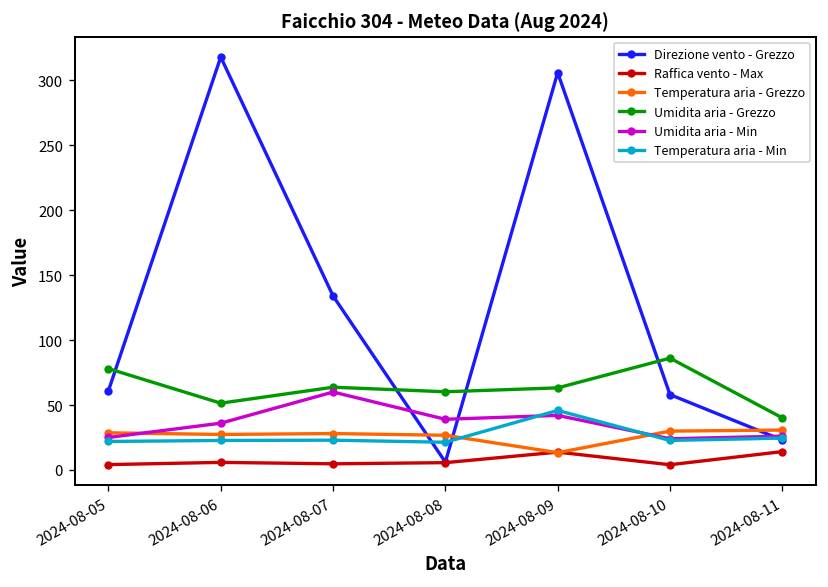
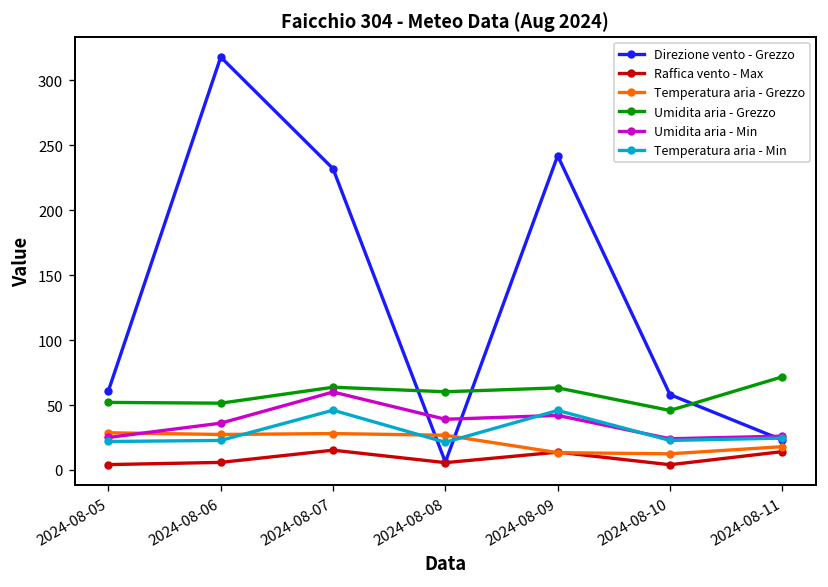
  {
    "Direzione vento - Grezzo": {
      "2024-08-05": 61,
      "2024-08-06": 318,
-     "2024-08-07": 134,
-     "2024-08-09": 306,
+     "2024-08-07": 232,
+     "2024-08-09": 242,
      "2024-08-10": 58
    },
    "Raffica vento - Max": {
      "2024-08-05": 4,
      "2024-08-06": 6,
-     "2024-08-07": 5,
+     "2024-08-07": 15,
      "2024-08-10": 4,
      "2024-08-11": 14
    },
    "Temperatura aria - Grezzo": {
      "2024-08-05": 29,
      "2024-08-06": 27,
      "2024-08-07": 28,
      "2024-08-08": 27,
-     "2024-08-10": 30,
-     "2024-08-11": 31
+     "2024-08-10": 12,
+     "2024-08-11": 18
    },
    "Umidita aria - Grezzo": {
-     "2024-08-05": 78,
+     "2024-08-05": 52,
      "2024-08-06": 51,
      "2024-08-07": 64,
      "2024-08-08": 60,
      "2024-08-09": 63,
-     "2024-08-10": 86,
-     "2024-08-11": 40
+     "2024-08-10": 46,
+     "2024-08-11": 72
    },
    "Umidita aria - Min": {
      "2024-08-05": 25,
      "2024-08-06": 36,
      "2024-08-07": 60,
      "2024-08-08": 39,
      "2024-08-09": 42
    },
    "Temperatura aria - Min": {
      "2024-08-05": 22,
      "2024-08-06": 23,
-     "2024-08-07": 23,
+     "2024-08-07": 46,
      "2024-08-08": 21,
      "2024-08-09": 46
    }
  }
